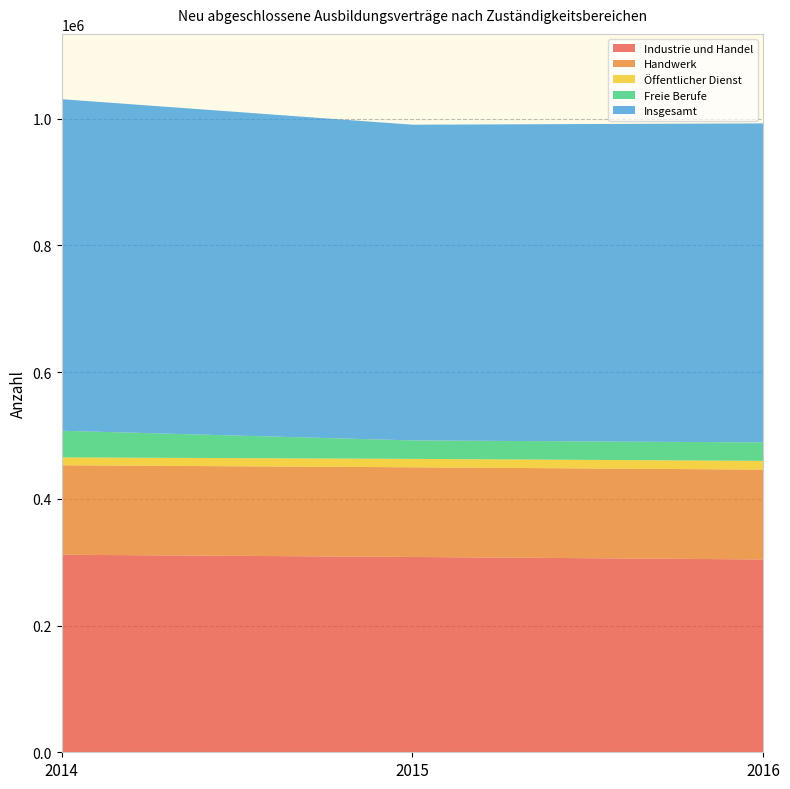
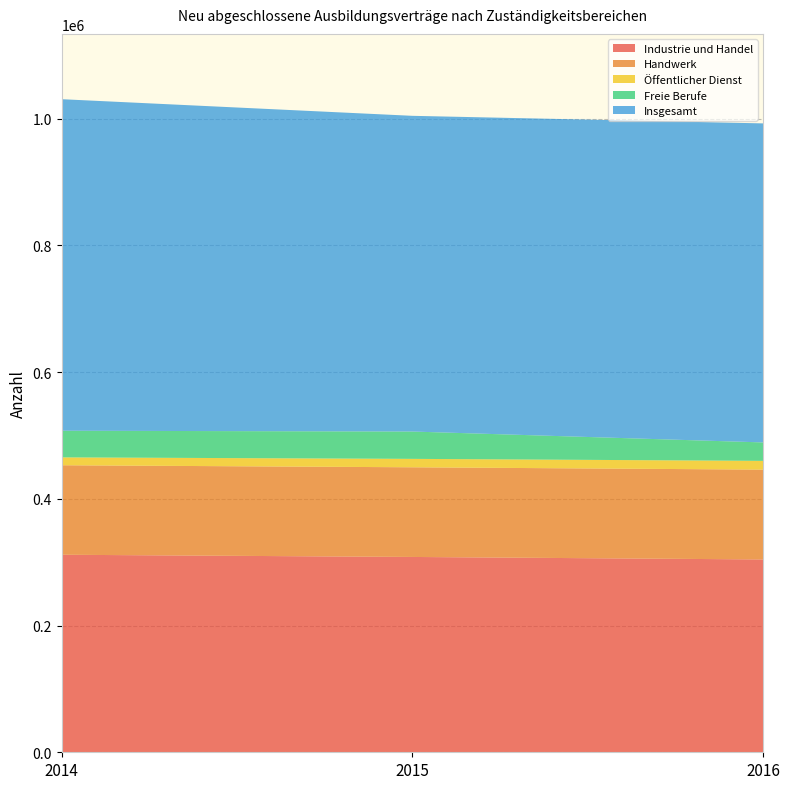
  {
    "Öffentlicher Dienst": {
      "2014": 10000,
      "2015": 10000,
      "2016": 10000
    },
    "Freie Berufe": {
      "2014": 40000,
-     "2015": 30000,
+     "2015": 40000,
      "2016": 30000
    },
    "Insgesamt": {
      "2014": 520000,
      "2015": 500000,
      "2016": 500000
    }
  }
